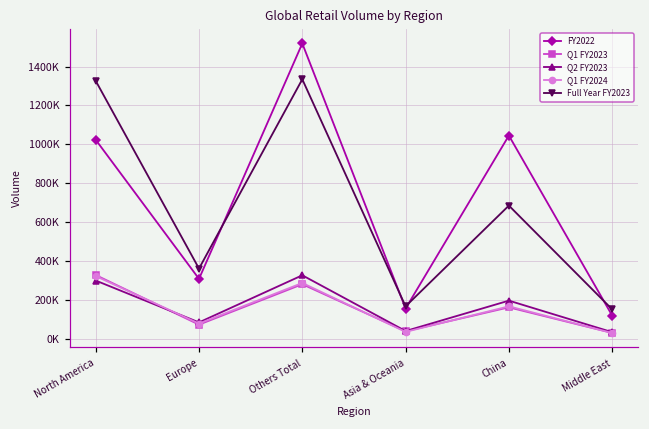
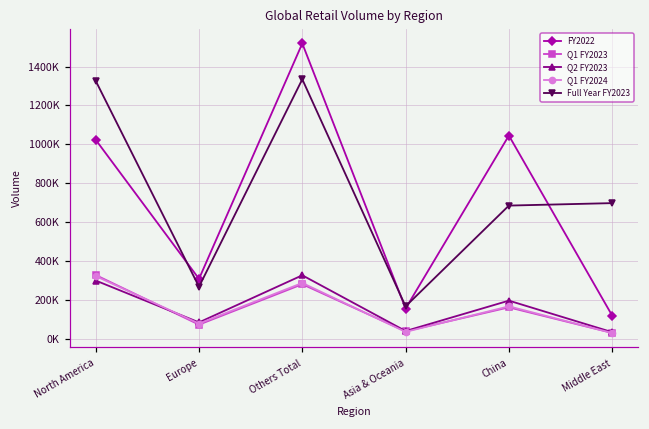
  {
    "Full Year FY2023": {
      "North America": 1330000,
-     "Europe": 360000,
+     "Europe": 270000,
      "Others Total": 1330000,
      "China": 690000,
-     "Middle East": 150000
+     "Middle East": 700000
    }
  }
